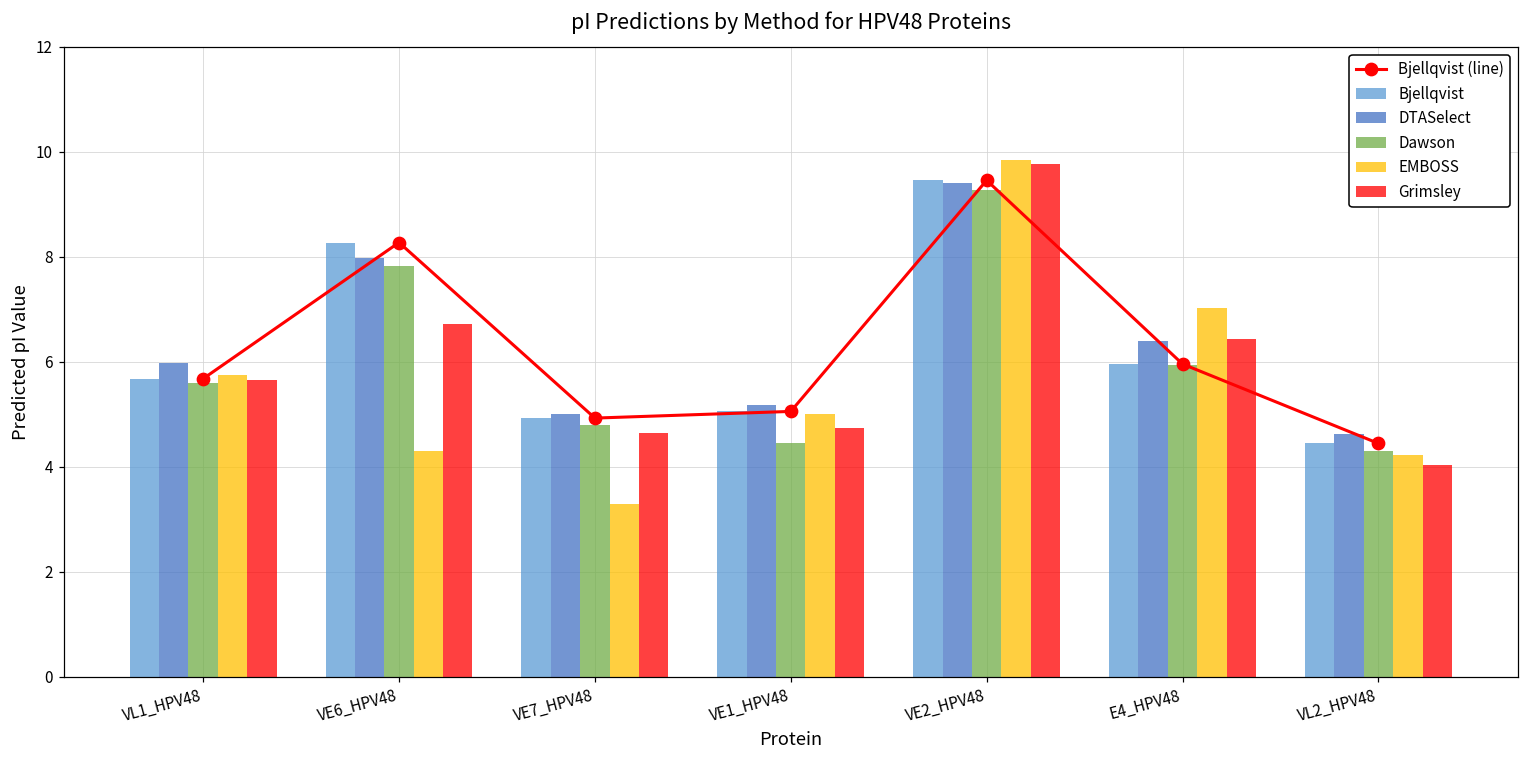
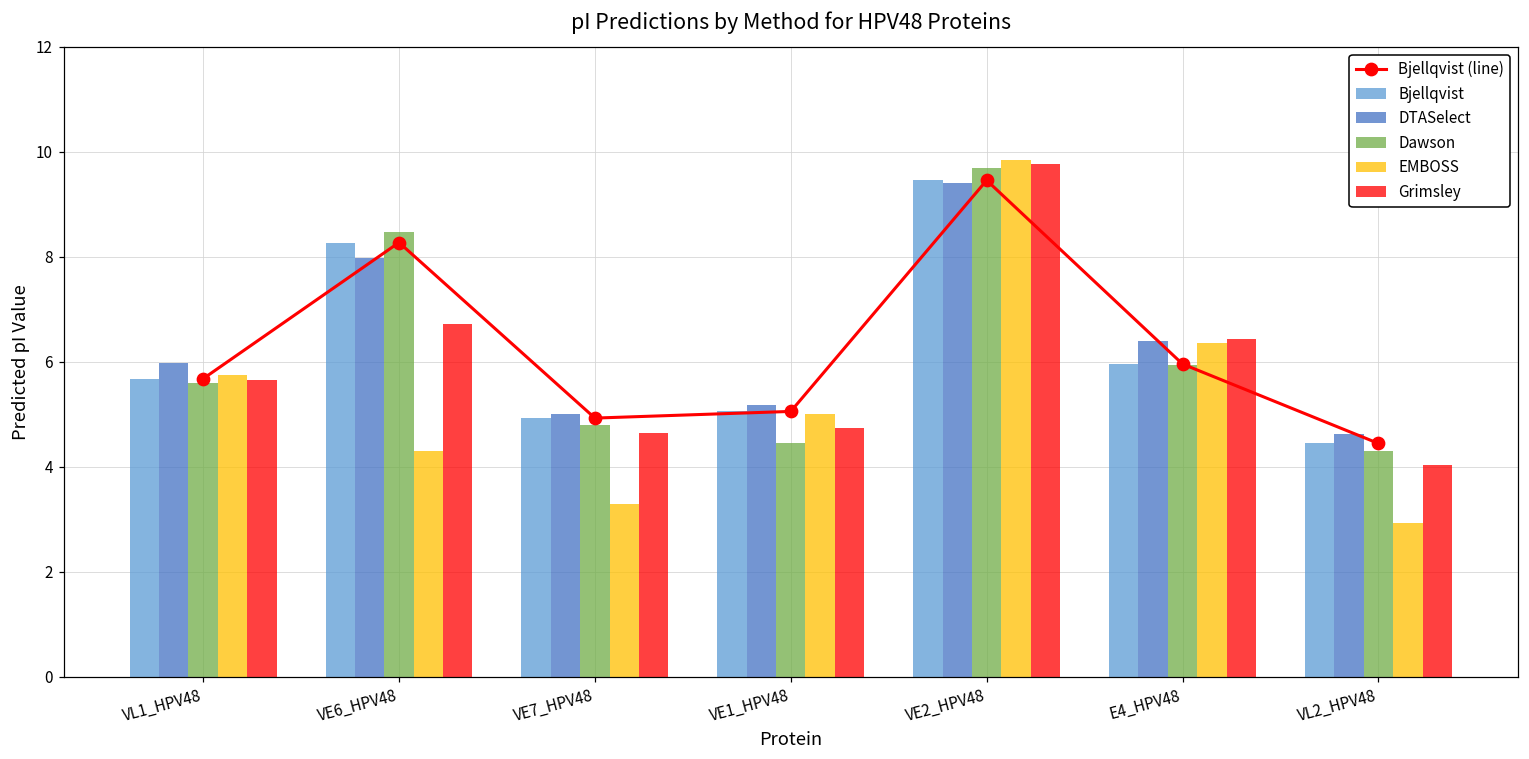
  {
    "Dawson": {
      "VL1_HPV48": 5.6,
-     "VE6_HPV48": 7.8,
+     "VE6_HPV48": 8.5,
      "VE7_HPV48": 4.8,
      "VE1_HPV48": 4.5,
-     "VE2_HPV48": 9.3,
+     "VE2_HPV48": 9.7,
      "E4_HPV48": 5.9,
      "VL2_HPV48": 4.3
    },
    "EMBOSS": {
      "VL1_HPV48": 5.8,
      "VE6_HPV48": 4.3,
      "VE7_HPV48": 3.3,
      "VE1_HPV48": 5.0,
      "VE2_HPV48": 9.8,
-     "E4_HPV48": 7.0,
-     "VL2_HPV48": 4.2
+     "E4_HPV48": 6.4,
+     "VL2_HPV48": 2.9
    }
  }
